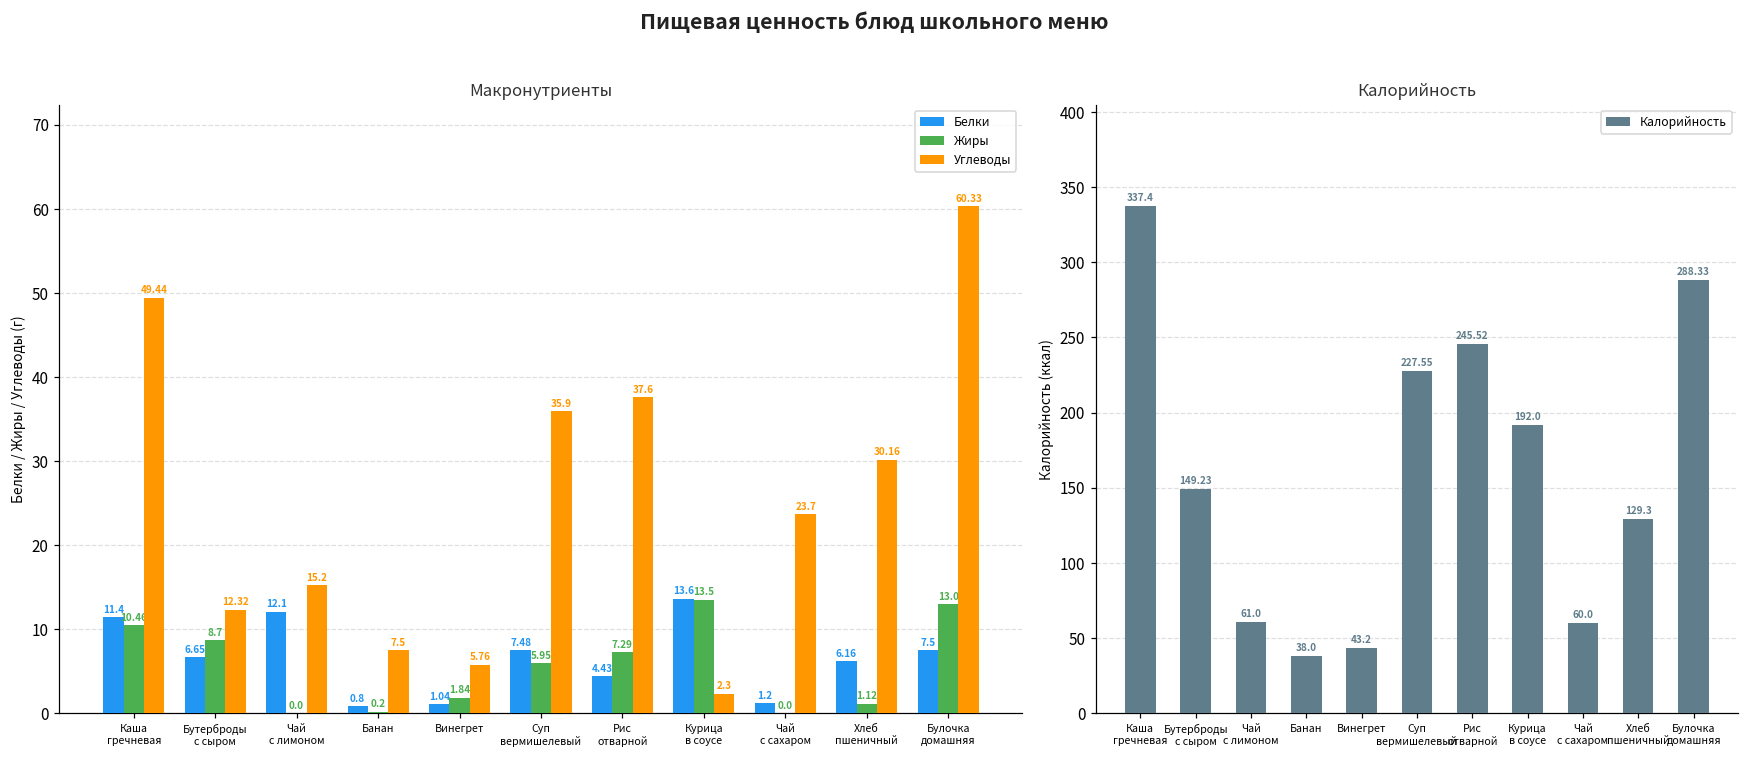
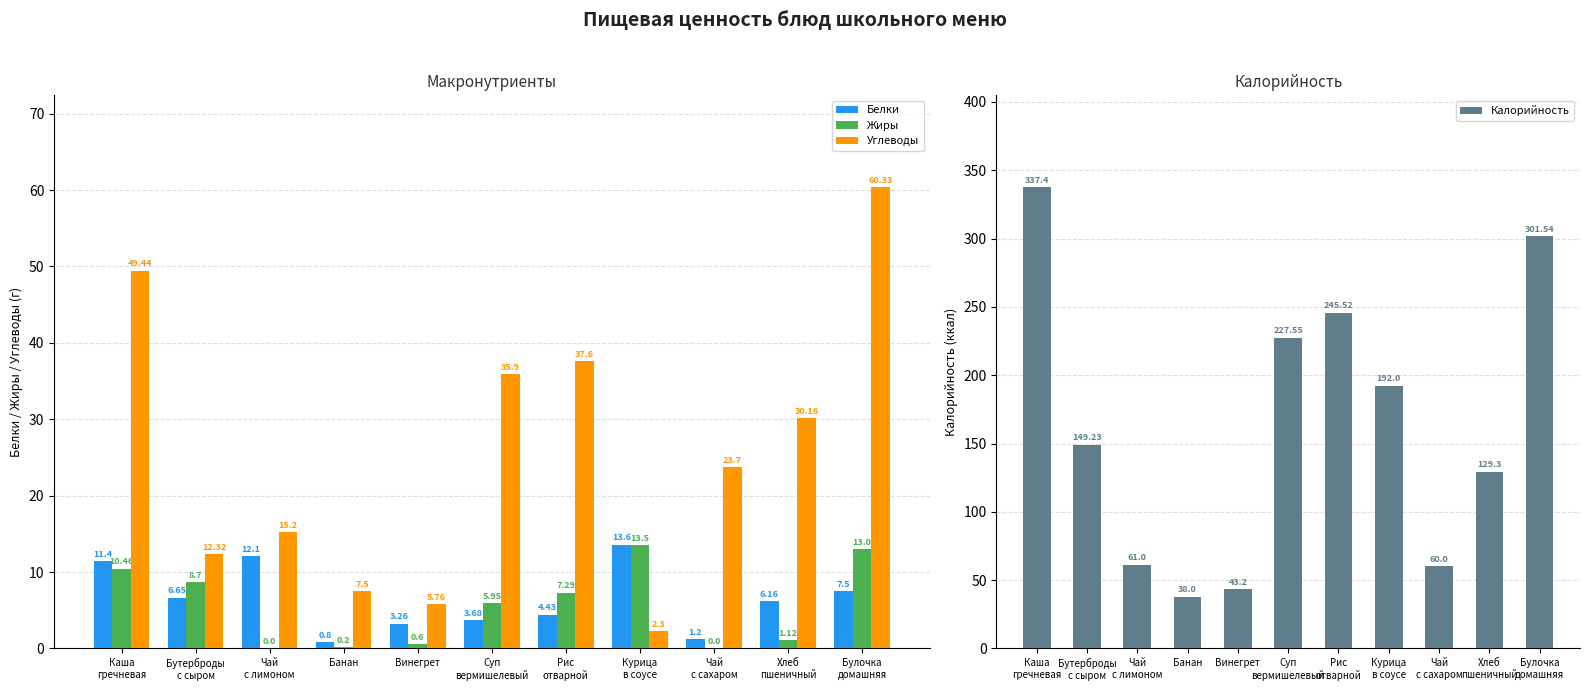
  {
    "Макронутриенты": {
      "Белки": {
        "Каша гречневая": 11.4,
        "Бутерброды с сыром": 6.65,
        "Чай с лимоном": 12.1,
        "Банан": 0.8,
-       "Винегрет": 1.04,
-       "Суп вермишелевый": 7.48,
+       "Винегрет": 3.26,
+       "Суп вермишелевый": 3.68,
        "Рис отварной": 4.43,
        "Курица в соусе": 13.6,
        "Чай с сахаром": 1.2,
        "Хлеб пшеничный": 6.16,
        "Булочка домашняя": 7.5
      },
      "Жиры": {
        "Каша гречневая": 10.46,
        "Бутерброды с сыром": 8.7,
        "Чай с лимоном": 0.0,
        "Банан": 0.2,
-       "Винегрет": 1.84,
+       "Винегрет": 0.6,
        "Суп вермишелевый": 5.95,
        "Рис отварной": 7.29,
        "Курица в соусе": 13.5,
        "Чай с сахаром": 0.0,
        "Хлеб пшеничный": 1.12,
        "Булочка домашняя": 13.0
      },
      "Углеводы": {
        "Каша гречневая": 49.44,
        "Бутерброды с сыром": 12.32,
        "Чай с лимоном": 15.2,
        "Банан": 7.5,
        "Винегрет": 5.76,
        "Суп вермишелевый": 35.9,
        "Рис отварной": 37.6,
        "Курица в соусе": 2.3,
        "Чай с сахаром": 23.7,
        "Хлеб пшеничный": 30.16,
        "Булочка домашняя": 60.33
      }
    },
    "Калорийность": {
      "Каша гречневая": 337.4,
      "Бутерброды с сыром": 149.23,
      "Чай с лимоном": 61.0,
      "Банан": 38.0,
      "Суп вермишелевый": 227.55,
      "Курица в соусе": 192.0,
      "Чай с сахаром": 60.0,
      "Хлеб пшеничный": 129.3,
-     "Булочка домашняя": 288.33
+     "Булочка домашняя": 301.54
    }
  }
